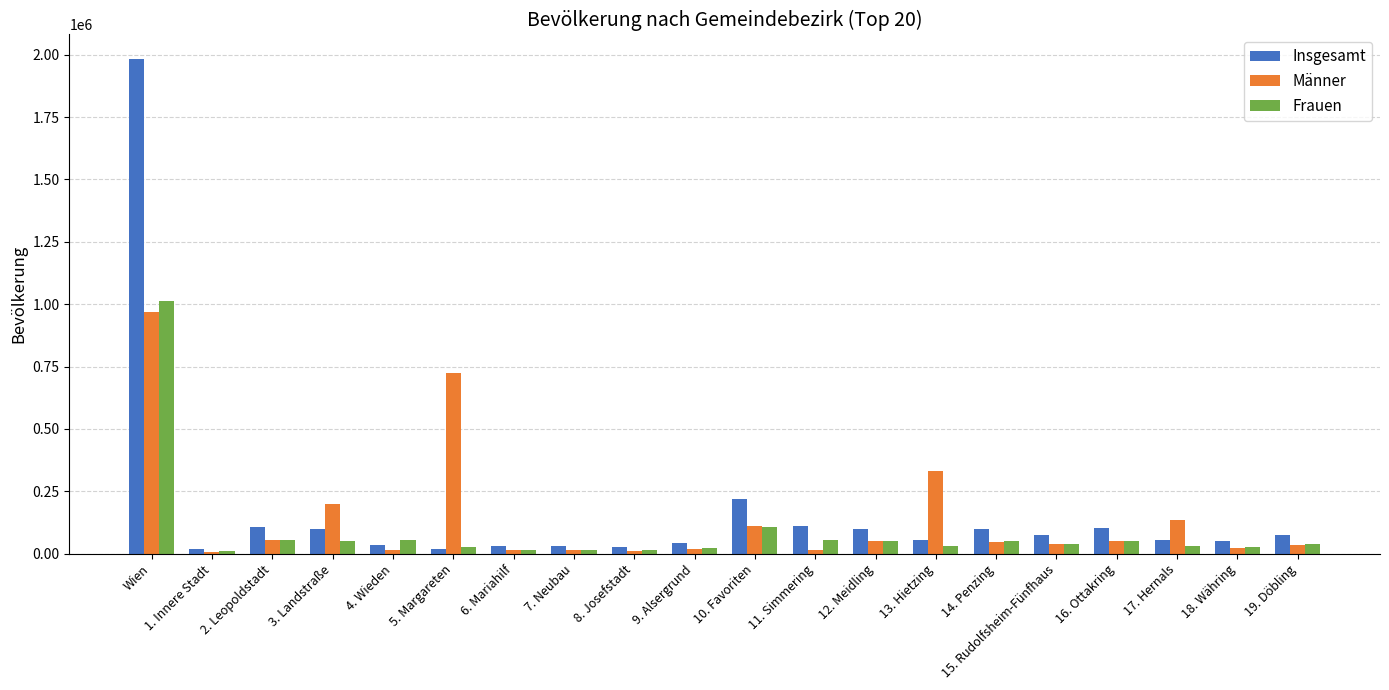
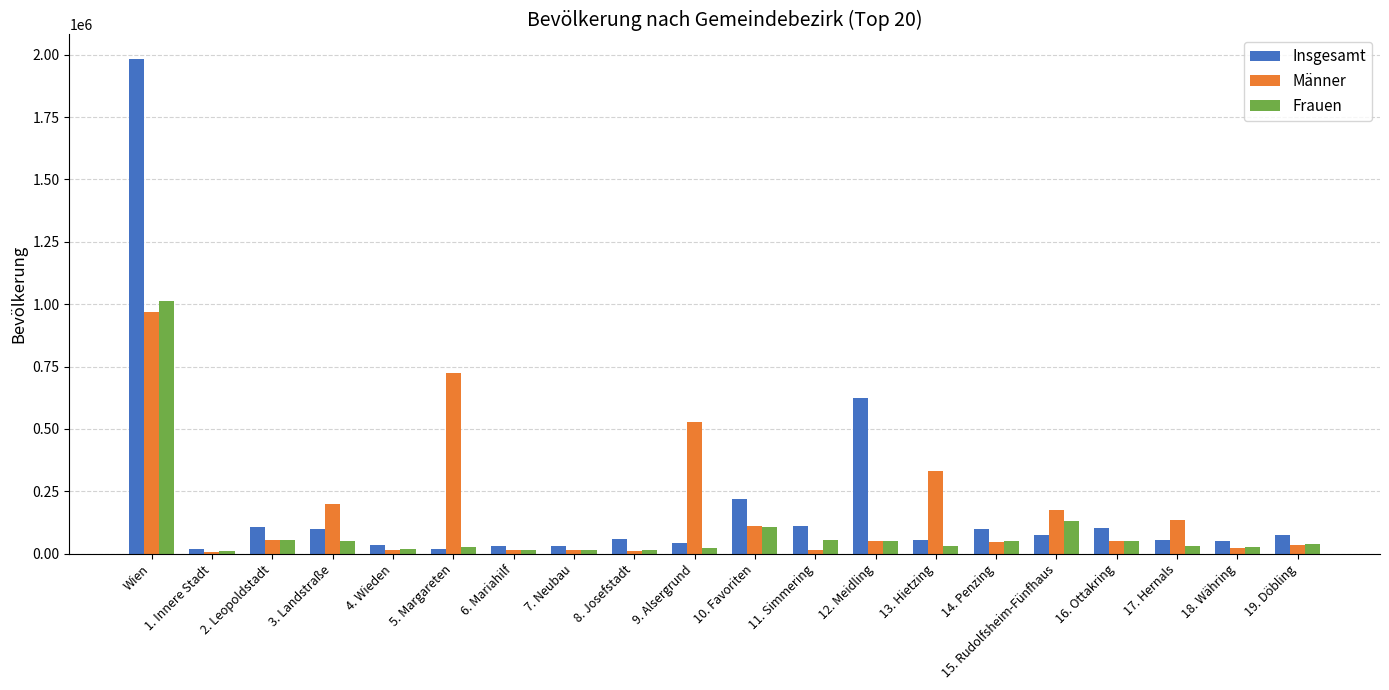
  {
    "Insgesamt": {
      "Wien": 1980000,
      "1. Innere Stadt": 20000,
      "2. Leopoldstadt": 110000,
      "3. Landstraße": 100000,
      "4. Wieden": 30000,
      "5. Margareten": 20000,
      "6. Mariahilf": 30000,
      "7. Neubau": 30000,
-     "8. Josefstadt": 20000,
+     "8. Josefstadt": 60000,
      "9. Alsergrund": 40000,
      "10. Favoriten": 220000,
      "11. Simmering": 110000,
-     "12. Meidling": 100000,
+     "12. Meidling": 630000,
      "13. Hietzing": 60000,
      "14. Penzing": 100000,
      "15. Rudolfsheim-Fünfhaus": 80000,
      "16. Ottakring": 100000,
      "17. Hernals": 60000,
      "18. Währing": 50000,
      "19. Döbling": 80000
    },
    "Männer": {
      "Wien": 970000,
      "2. Leopoldstadt": 50000,
      "3. Landstraße": 200000,
      "4. Wieden": 20000,
      "5. Margareten": 720000,
      "6. Mariahilf": 20000,
      "7. Neubau": 20000,
      "8. Josefstadt": 10000,
-     "9. Alsergrund": 20000,
+     "9. Alsergrund": 530000,
      "10. Favoriten": 110000,
      "11. Simmering": 20000,
      "12. Meidling": 50000,
      "13. Hietzing": 330000,
      "14. Penzing": 50000,
-     "15. Rudolfsheim-Fünfhaus": 40000,
+     "15. Rudolfsheim-Fünfhaus": 170000,
      "16. Ottakring": 50000,
      "17. Hernals": 130000,
      "18. Währing": 20000,
      "19. Döbling": 40000
    },
    "Frauen": {
      "Wien": 1010000,
      "2. Leopoldstadt": 60000,
      "3. Landstraße": 50000,
-     "4. Wieden": 50000,
+     "4. Wieden": 20000,
      "5. Margareten": 30000,
      "6. Mariahilf": 20000,
      "7. Neubau": 20000,
      "8. Josefstadt": 10000,
      "9. Alsergrund": 20000,
      "10. Favoriten": 110000,
      "11. Simmering": 60000,
      "12. Meidling": 50000,
      "13. Hietzing": 30000,
      "14. Penzing": 50000,
-     "15. Rudolfsheim-Fünfhaus": 40000,
+     "15. Rudolfsheim-Fünfhaus": 130000,
      "16. Ottakring": 50000,
      "17. Hernals": 30000,
      "18. Währing": 30000,
      "19. Döbling": 40000
    }
  }
